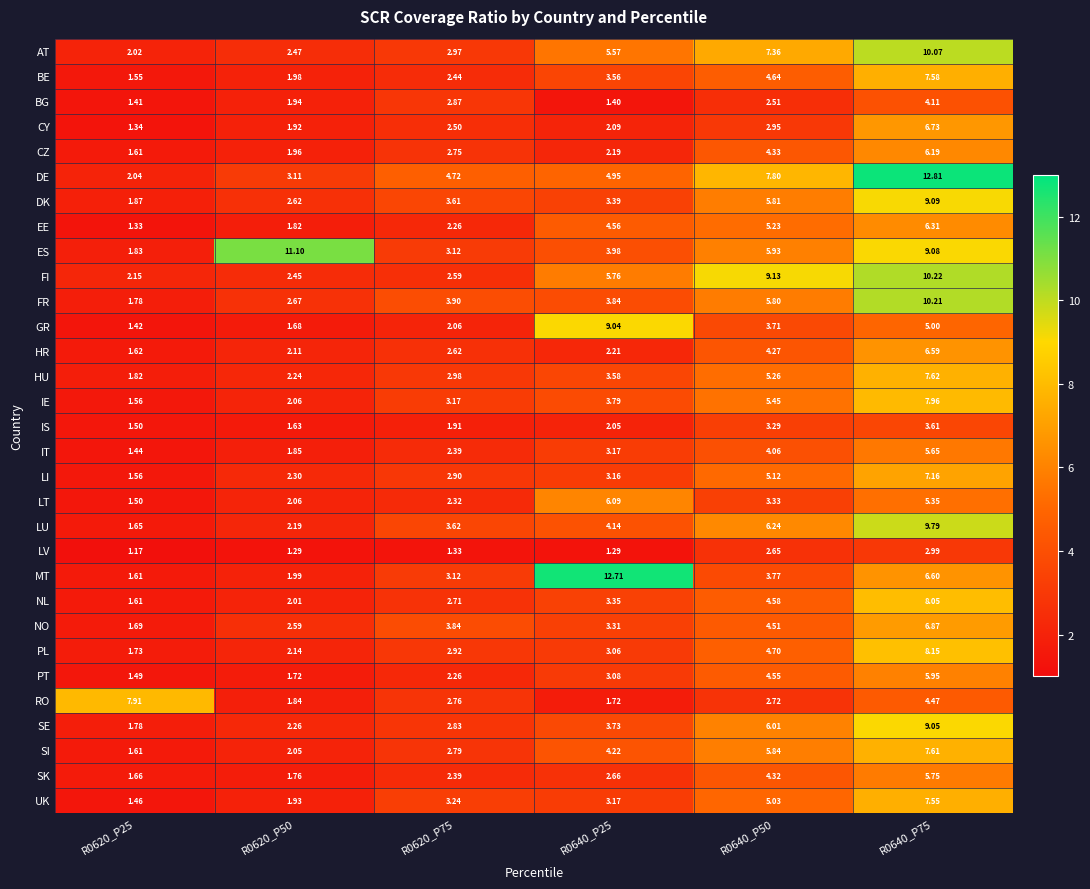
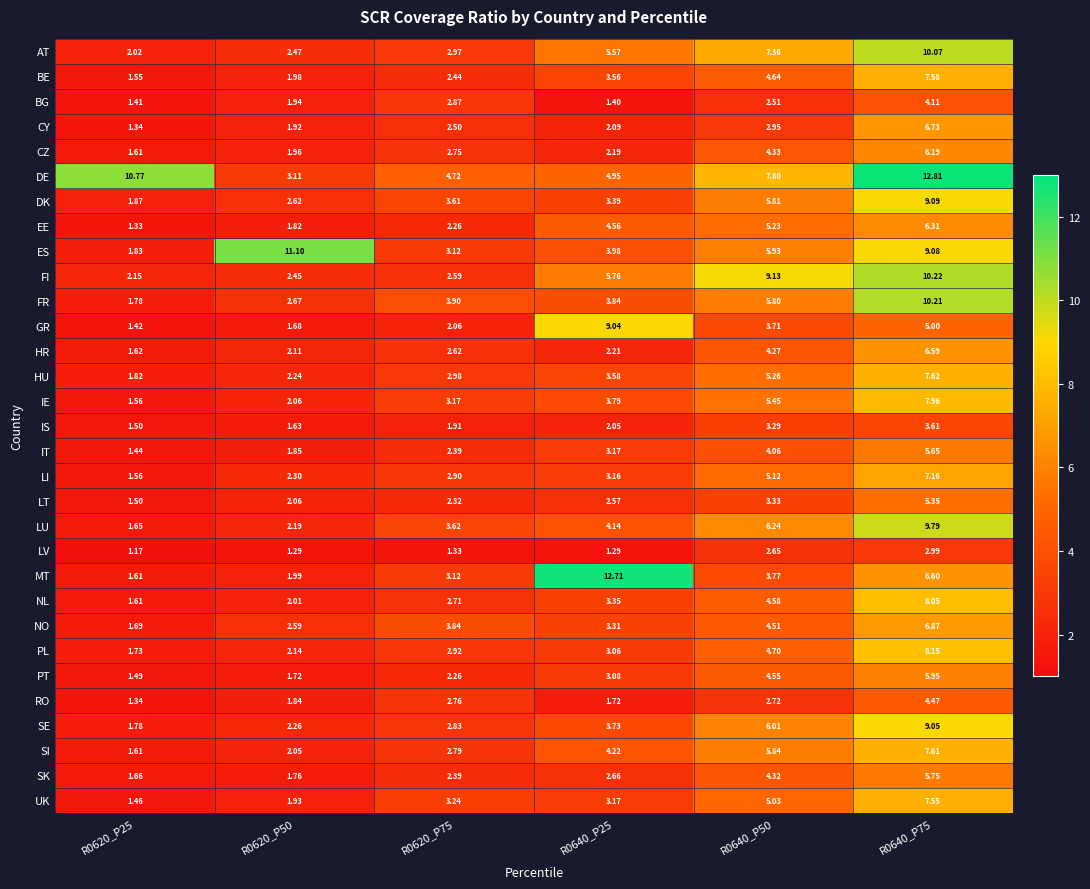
  {
    "AT": {
      "R0620_P25": 2.02,
      "R0620_P50": 2.47,
      "R0620_P75": 2.97,
      "R0640_P25": 5.57,
      "R0640_P50": 7.36,
      "R0640_P75": 10.07
    },
    "BE": {
      "R0620_P25": 1.55,
      "R0620_P50": 1.98,
      "R0620_P75": 2.44,
      "R0640_P25": 3.56,
      "R0640_P50": 4.64,
      "R0640_P75": 7.58
    },
    "BG": {
      "R0620_P25": 1.41,
      "R0620_P50": 1.94,
      "R0620_P75": 2.87,
      "R0640_P25": 1.40,
      "R0640_P50": 2.51,
      "R0640_P75": 4.11
    },
    "CY": {
      "R0620_P25": 1.34,
      "R0620_P50": 1.92,
      "R0620_P75": 2.50,
      "R0640_P25": 2.09,
      "R0640_P50": 2.95,
      "R0640_P75": 6.73
    },
    "CZ": {
      "R0620_P25": 1.61,
      "R0620_P50": 1.96,
      "R0620_P75": 2.75,
      "R0640_P25": 2.19,
      "R0640_P50": 4.33,
      "R0640_P75": 6.19
    },
    "DE": {
-     "R0620_P25": 2.04,
+     "R0620_P25": 10.77,
      "R0620_P50": 3.11,
      "R0620_P75": 4.72,
      "R0640_P25": 4.95,
      "R0640_P50": 7.80,
      "R0640_P75": 12.81
    },
    "DK": {
      "R0620_P25": 1.87,
      "R0620_P50": 2.62,
      "R0620_P75": 3.61,
      "R0640_P25": 3.39,
      "R0640_P50": 5.81,
      "R0640_P75": 9.09
    },
    "EE": {
      "R0620_P25": 1.33,
      "R0620_P50": 1.82,
      "R0620_P75": 2.26,
      "R0640_P25": 4.56,
      "R0640_P50": 5.23,
      "R0640_P75": 6.31
    },
    "ES": {
      "R0620_P25": 1.83,
      "R0620_P50": 11.10,
      "R0620_P75": 3.12,
      "R0640_P25": 3.98,
      "R0640_P50": 5.93,
      "R0640_P75": 9.08
    },
    "FI": {
      "R0620_P25": 2.15,
      "R0620_P50": 2.45,
      "R0620_P75": 2.59,
      "R0640_P25": 5.76,
      "R0640_P50": 9.13,
      "R0640_P75": 10.22
    },
    "FR": {
      "R0620_P25": 1.78,
      "R0620_P50": 2.67,
      "R0620_P75": 3.90,
      "R0640_P25": 3.84,
      "R0640_P50": 5.80,
      "R0640_P75": 10.21
    },
    "GR": {
      "R0620_P25": 1.42,
      "R0620_P50": 1.68,
      "R0620_P75": 2.06,
      "R0640_P25": 9.04,
      "R0640_P50": 3.71,
      "R0640_P75": 5.00
    },
    "HR": {
      "R0620_P25": 1.62,
      "R0620_P50": 2.11,
      "R0620_P75": 2.62,
      "R0640_P25": 2.21,
      "R0640_P50": 4.27,
      "R0640_P75": 6.59
    },
    "HU": {
      "R0620_P25": 1.82,
      "R0620_P50": 2.24,
      "R0620_P75": 2.98,
      "R0640_P25": 3.58,
      "R0640_P50": 5.26,
      "R0640_P75": 7.62
    },
    "IE": {
      "R0620_P25": 1.56,
      "R0620_P50": 2.06,
      "R0620_P75": 3.17,
      "R0640_P25": 3.79,
      "R0640_P50": 5.45,
      "R0640_P75": 7.96
    },
    "IS": {
      "R0620_P25": 1.50,
      "R0620_P50": 1.63,
      "R0620_P75": 1.91,
      "R0640_P25": 2.05,
      "R0640_P50": 3.29,
      "R0640_P75": 3.61
    },
    "IT": {
      "R0620_P25": 1.44,
      "R0620_P50": 1.85,
      "R0620_P75": 2.39,
      "R0640_P25": 3.17,
      "R0640_P50": 4.06,
      "R0640_P75": 5.65
    },
    "LI": {
      "R0620_P25": 1.56,
      "R0620_P50": 2.30,
      "R0620_P75": 2.90,
      "R0640_P25": 3.16,
      "R0640_P50": 5.12,
      "R0640_P75": 7.16
    },
    "LT": {
      "R0620_P25": 1.50,
      "R0620_P50": 2.06,
      "R0620_P75": 2.32,
-     "R0640_P25": 6.09,
+     "R0640_P25": 2.57,
      "R0640_P50": 3.33,
      "R0640_P75": 5.35
    },
    "LU": {
      "R0620_P25": 1.65,
      "R0620_P50": 2.19,
      "R0620_P75": 3.62,
      "R0640_P25": 4.14,
      "R0640_P50": 6.24,
      "R0640_P75": 9.79
    },
    "LV": {
      "R0620_P25": 1.17,
      "R0620_P50": 1.29,
      "R0620_P75": 1.33,
      "R0640_P25": 1.29,
      "R0640_P50": 2.65,
      "R0640_P75": 2.99
    },
    "MT": {
      "R0620_P25": 1.61,
      "R0620_P50": 1.99,
      "R0620_P75": 3.12,
      "R0640_P25": 12.71,
      "R0640_P50": 3.77,
      "R0640_P75": 6.60
    },
    "NL": {
      "R0620_P25": 1.61,
      "R0620_P50": 2.01,
      "R0620_P75": 2.71,
      "R0640_P25": 3.35,
      "R0640_P50": 4.58,
      "R0640_P75": 8.05
    },
    "NO": {
      "R0620_P25": 1.69,
      "R0620_P50": 2.59,
      "R0620_P75": 3.84,
      "R0640_P25": 3.31,
      "R0640_P50": 4.51,
      "R0640_P75": 6.87
    },
    "PL": {
      "R0620_P25": 1.73,
      "R0620_P50": 2.14,
      "R0620_P75": 2.92,
      "R0640_P25": 3.06,
      "R0640_P50": 4.70,
      "R0640_P75": 8.15
    },
    "PT": {
      "R0620_P25": 1.49,
      "R0620_P50": 1.72,
      "R0620_P75": 2.26,
      "R0640_P25": 3.08,
      "R0640_P50": 4.55,
      "R0640_P75": 5.95
    },
    "RO": {
-     "R0620_P25": 7.91,
+     "R0620_P25": 1.34,
      "R0620_P50": 1.84,
      "R0620_P75": 2.76,
      "R0640_P25": 1.72,
      "R0640_P50": 2.72,
      "R0640_P75": 4.47
    },
    "SE": {
      "R0620_P25": 1.78,
      "R0620_P50": 2.26,
      "R0620_P75": 2.83,
      "R0640_P25": 3.73,
      "R0640_P50": 6.01,
      "R0640_P75": 9.05
    },
    "SI": {
      "R0620_P25": 1.61,
      "R0620_P50": 2.05,
      "R0620_P75": 2.79,
      "R0640_P25": 4.22,
      "R0640_P50": 5.84,
      "R0640_P75": 7.61
    },
    "SK": {
      "R0620_P25": 1.66,
      "R0620_P50": 1.76,
      "R0620_P75": 2.39,
      "R0640_P25": 2.66,
      "R0640_P50": 4.32,
      "R0640_P75": 5.75
    },
    "UK": {
      "R0620_P25": 1.46,
      "R0620_P50": 1.93,
      "R0620_P75": 3.24,
      "R0640_P25": 3.17,
      "R0640_P50": 5.03,
      "R0640_P75": 7.55
    }
  }
